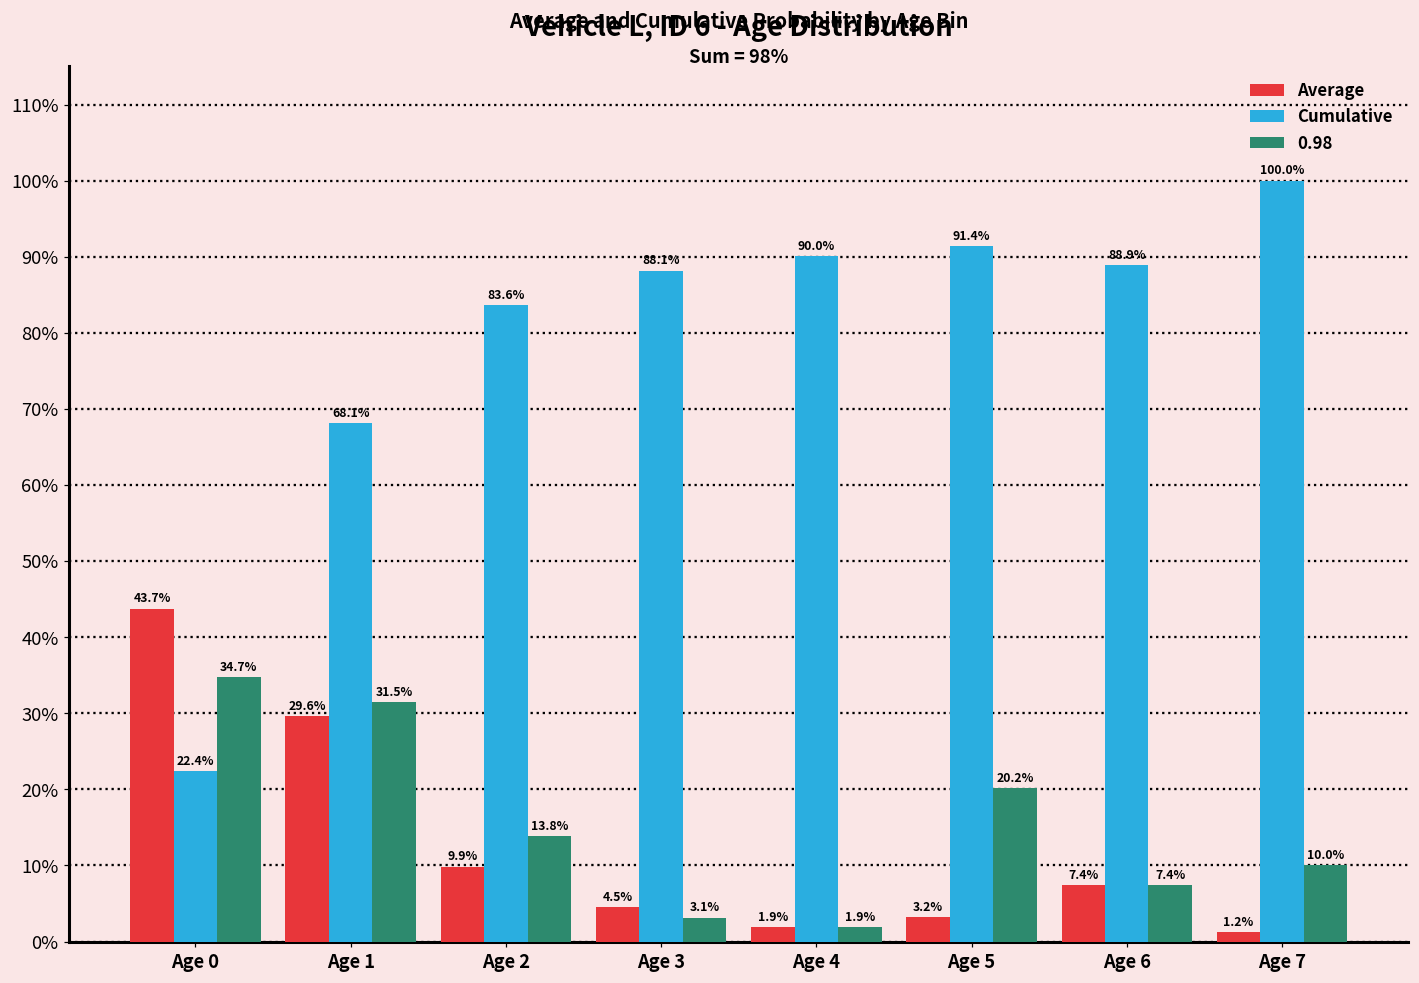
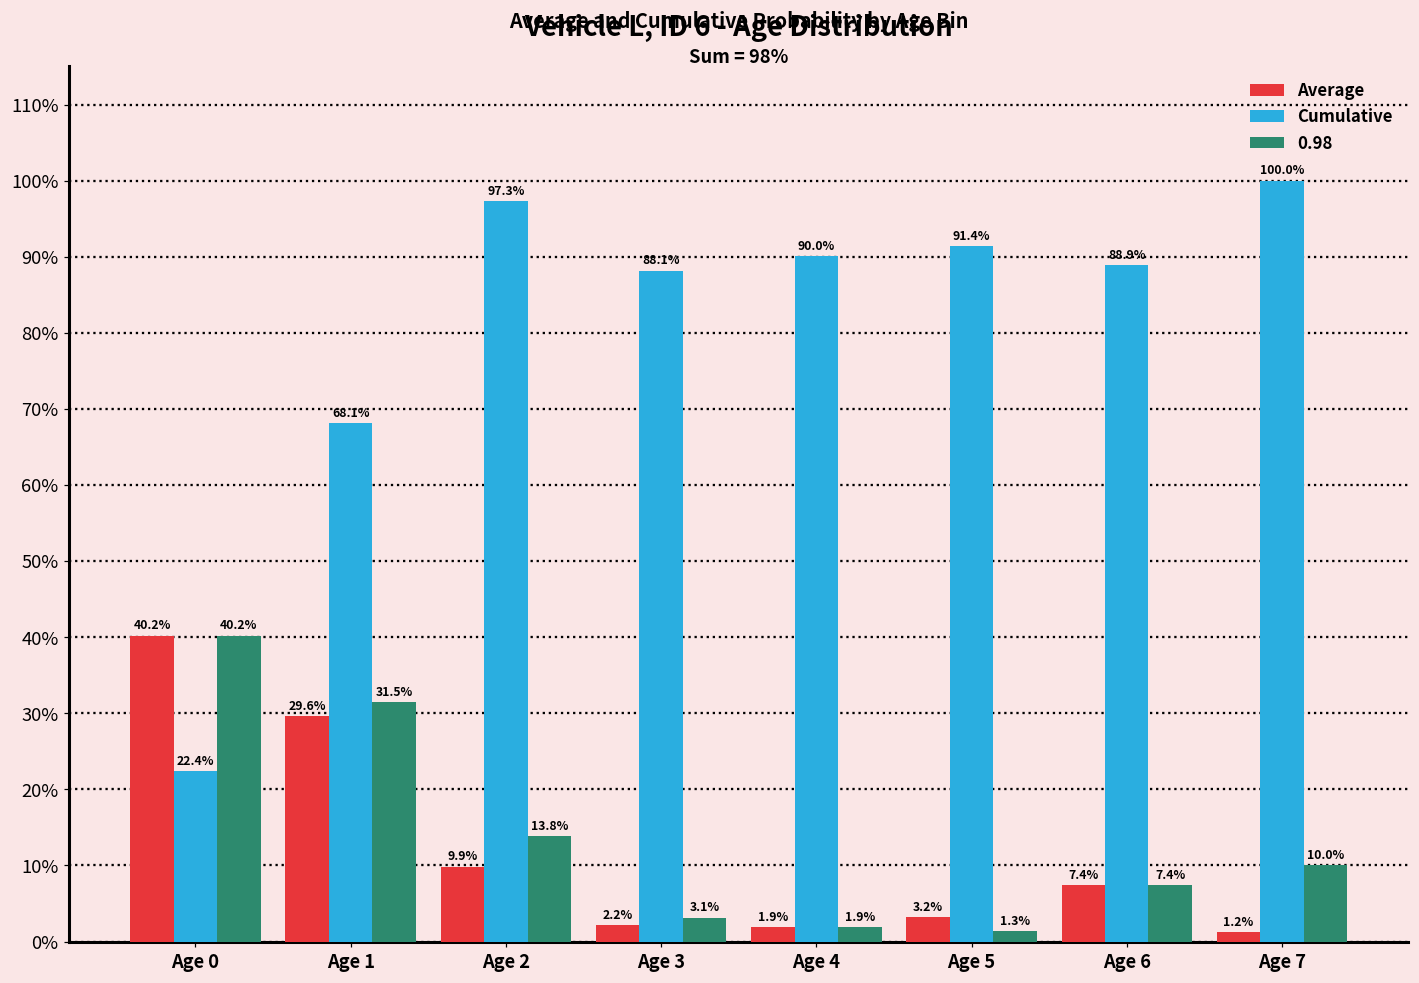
  {
    "Average": {
-     "Age 0": "43.7%",
+     "Age 0": "40.2%",
      "Age 1": "29.6%",
      "Age 2": "9.9%",
-     "Age 3": "4.5%",
+     "Age 3": "2.2%",
      "Age 4": "1.9%",
      "Age 5": "3.2%",
      "Age 6": "7.4%",
      "Age 7": "1.2%"
    },
    "Cumulative": {
      "Age 0": "22.4%",
      "Age 1": "68.1%",
-     "Age 2": "83.6%",
+     "Age 2": "97.3%",
      "Age 3": "88.1%",
      "Age 4": "90.0%",
      "Age 5": "91.4%",
      "Age 6": "88.9%",
      "Age 7": "100.0%"
    },
    "0.98": {
-     "Age 0": "34.7%",
+     "Age 0": "40.2%",
      "Age 1": "31.5%",
      "Age 2": "13.8%",
      "Age 3": "3.1%",
      "Age 4": "1.9%",
-     "Age 5": "20.2%",
+     "Age 5": "1.3%",
      "Age 6": "7.4%",
      "Age 7": "10.0%"
    }
  }
